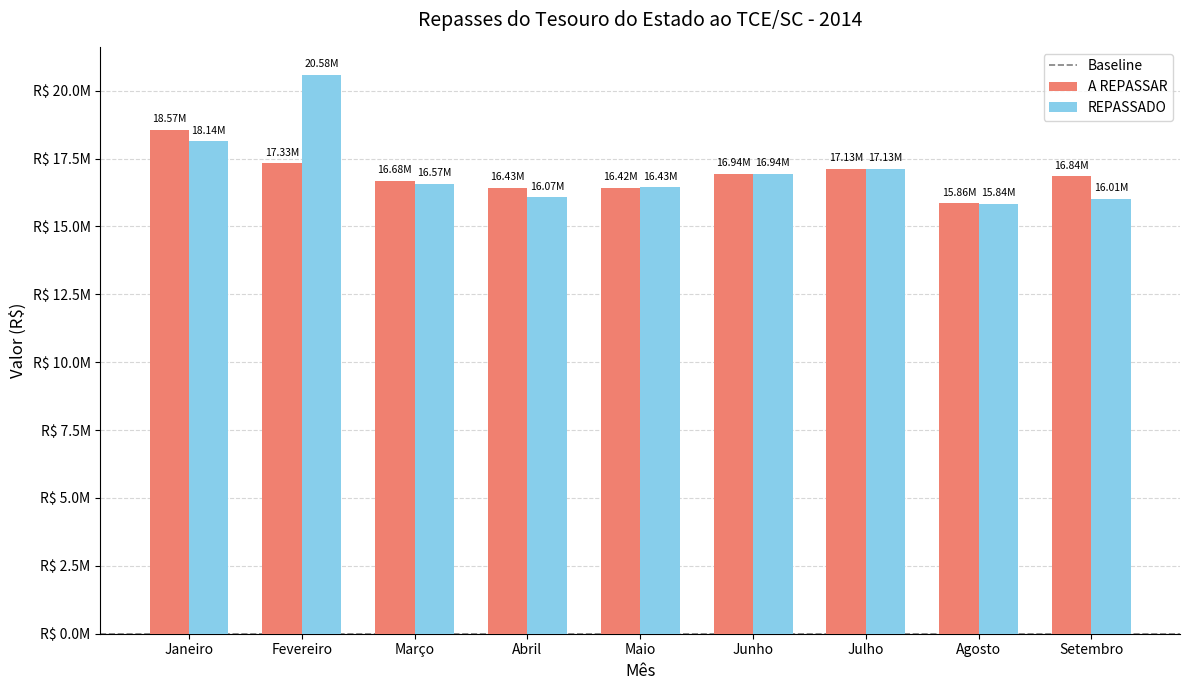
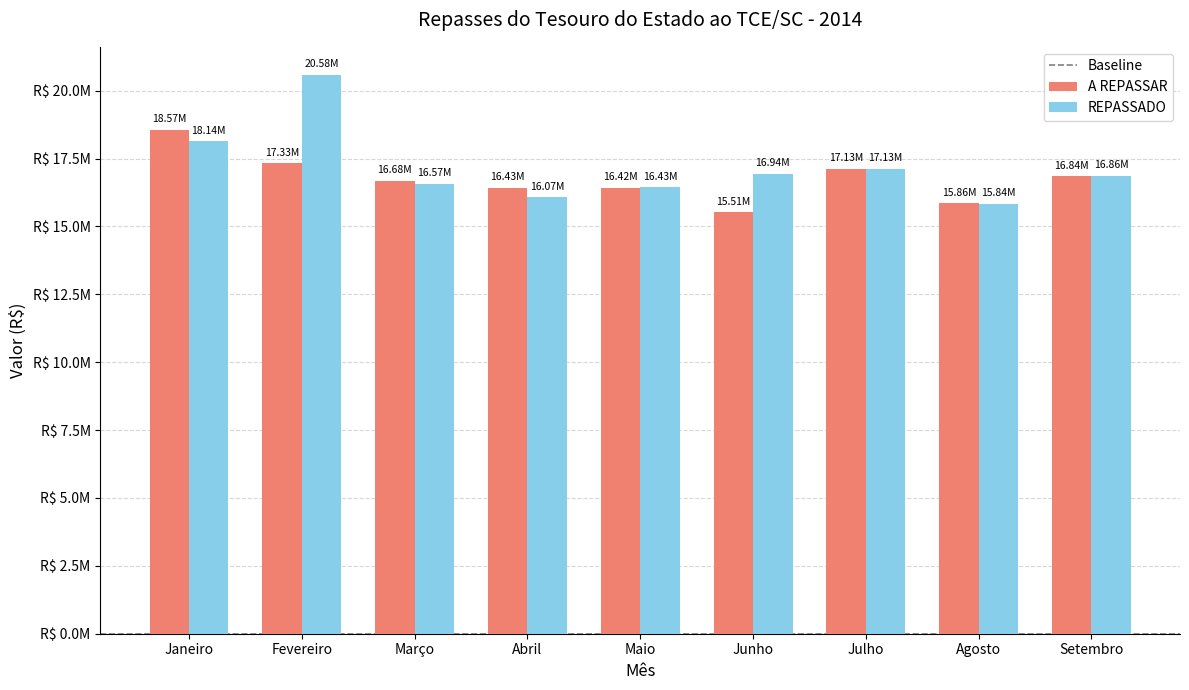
  {
    "A REPASSAR": {
      "Janeiro": "18.57M",
      "Fevereiro": "17.33M",
      "Março": "16.68M",
      "Abril": "16.43M",
      "Maio": "16.42M",
-     "Junho": "16.94M",
+     "Junho": "15.51M",
      "Julho": "17.13M",
      "Agosto": "15.86M",
      "Setembro": "16.84M"
    },
    "REPASSADO": {
      "Janeiro": "18.14M",
      "Fevereiro": "20.58M",
      "Março": "16.57M",
      "Abril": "16.07M",
      "Maio": "16.43M",
      "Junho": "16.94M",
      "Julho": "17.13M",
      "Agosto": "15.84M",
-     "Setembro": "16.01M"
+     "Setembro": "16.86M"
    }
  }
